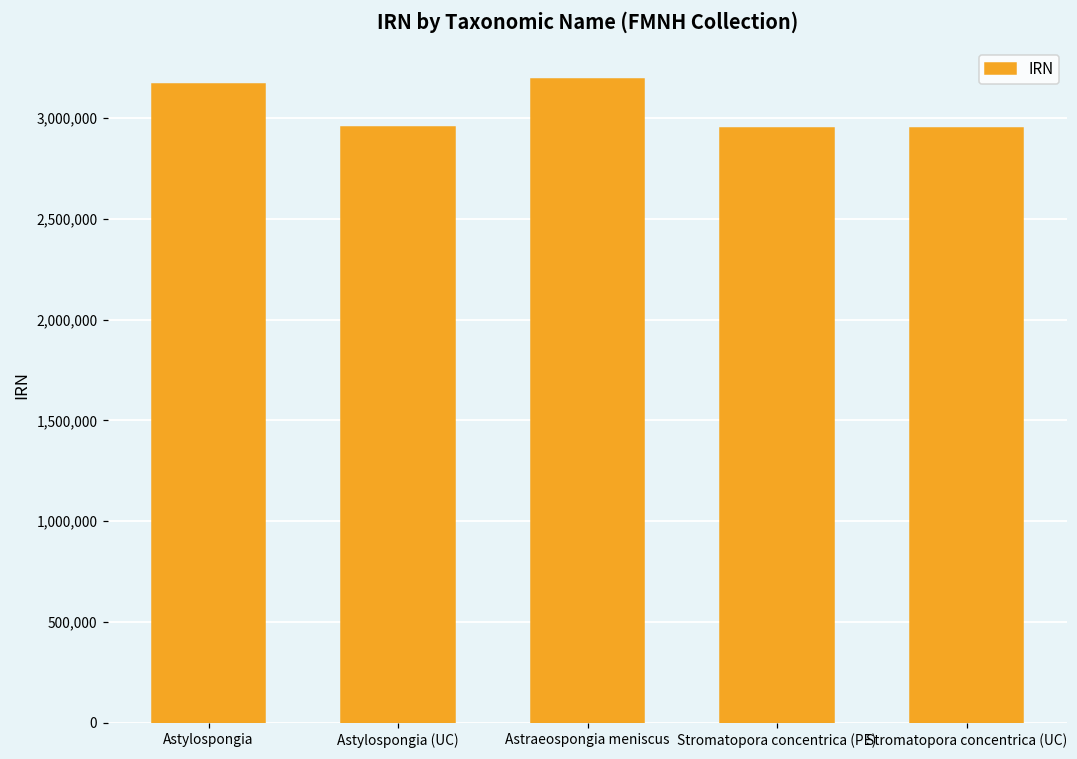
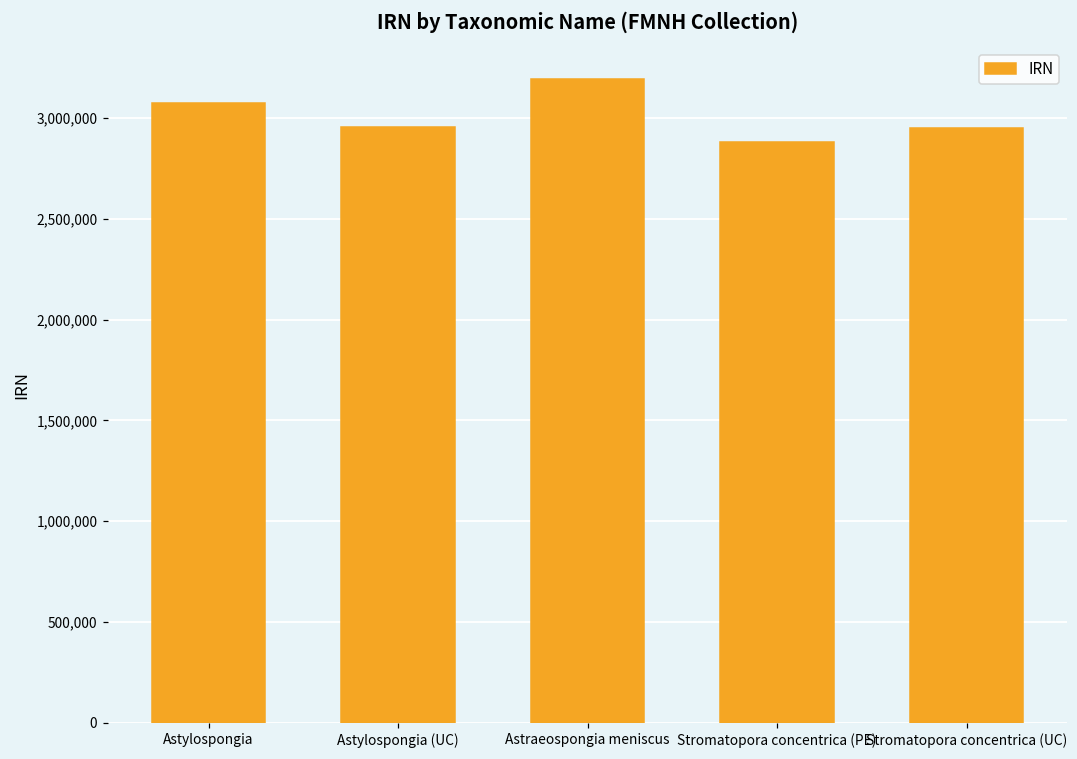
  {
-   "Astylospongia": "3,170,000",
+   "Astylospongia": "3,070,000",
    "Astylospongia (UC)": "2,950,000",
    "Astraeospongia meniscus": "3,190,000",
-   "Stromatopora concentrica (PE)": "2,950,000",
+   "Stromatopora concentrica (PE)": "2,880,000",
    "Stromatopora concentrica (UC)": "2,950,000"
  }
